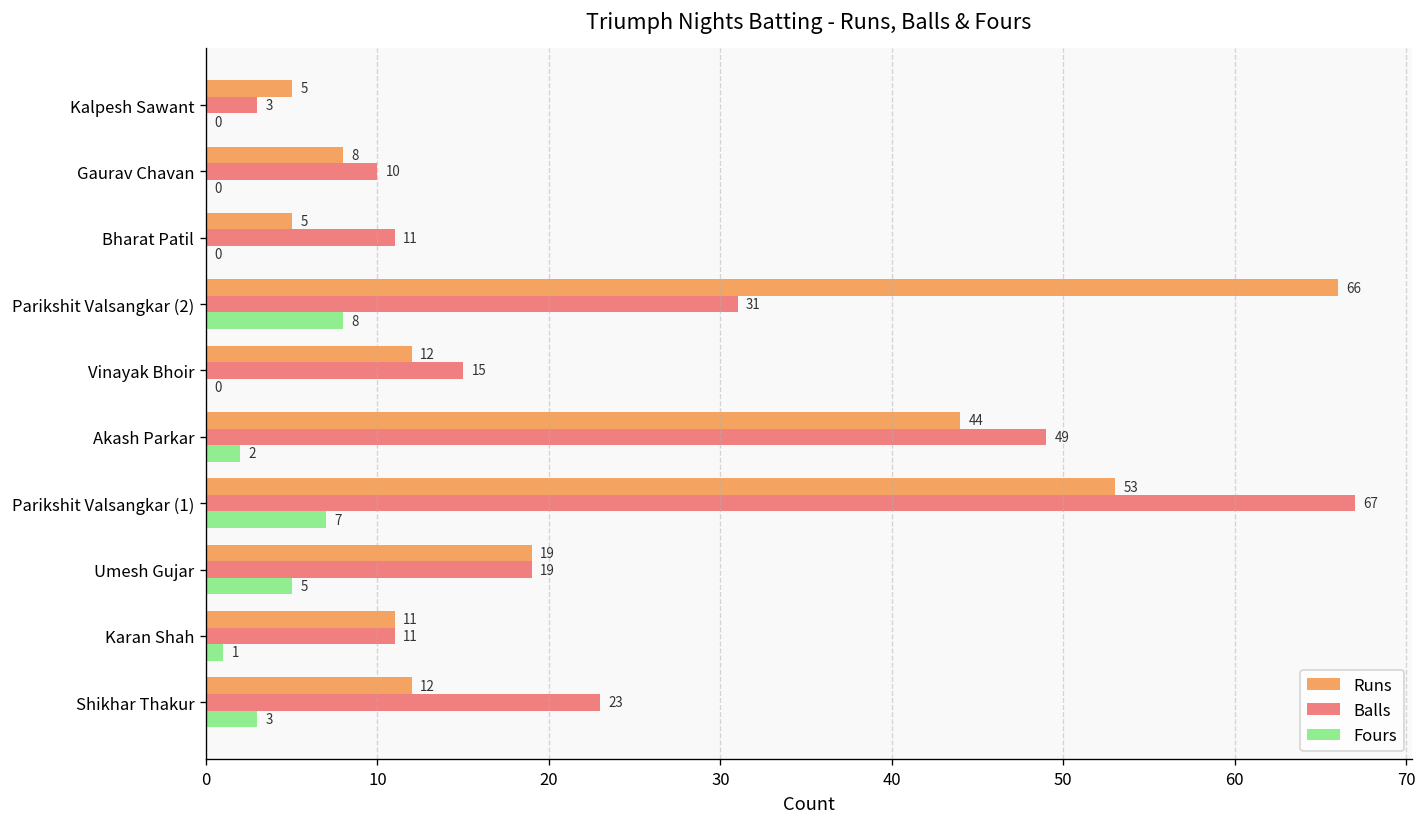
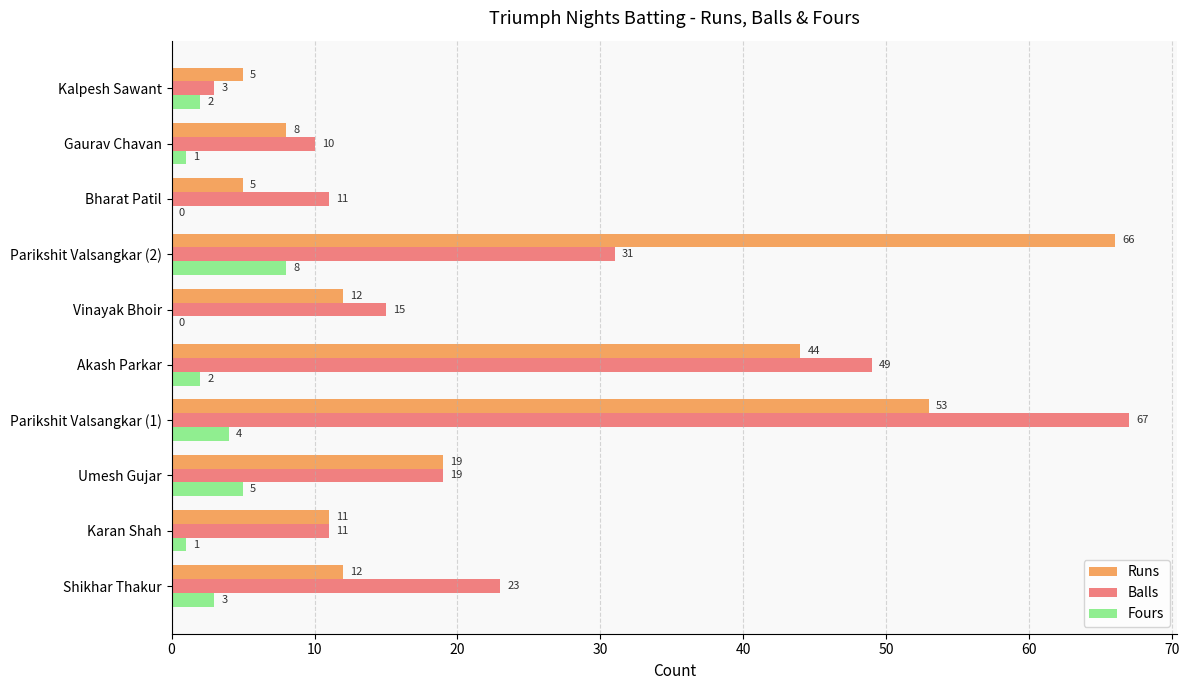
  {
    "Fours": {
-     "Kalpesh Sawant": 0,
-     "Gaurav Chavan": 0,
+     "Kalpesh Sawant": 2,
+     "Gaurav Chavan": 1,
      "Bharat Patil": 0,
      "Parikshit Valsangkar (2)": 8,
      "Vinayak Bhoir": 0,
      "Akash Parkar": 2,
-     "Parikshit Valsangkar (1)": 7,
+     "Parikshit Valsangkar (1)": 4,
      "Umesh Gujar": 5,
      "Karan Shah": 1,
      "Shikhar Thakur": 3
    }
  }
